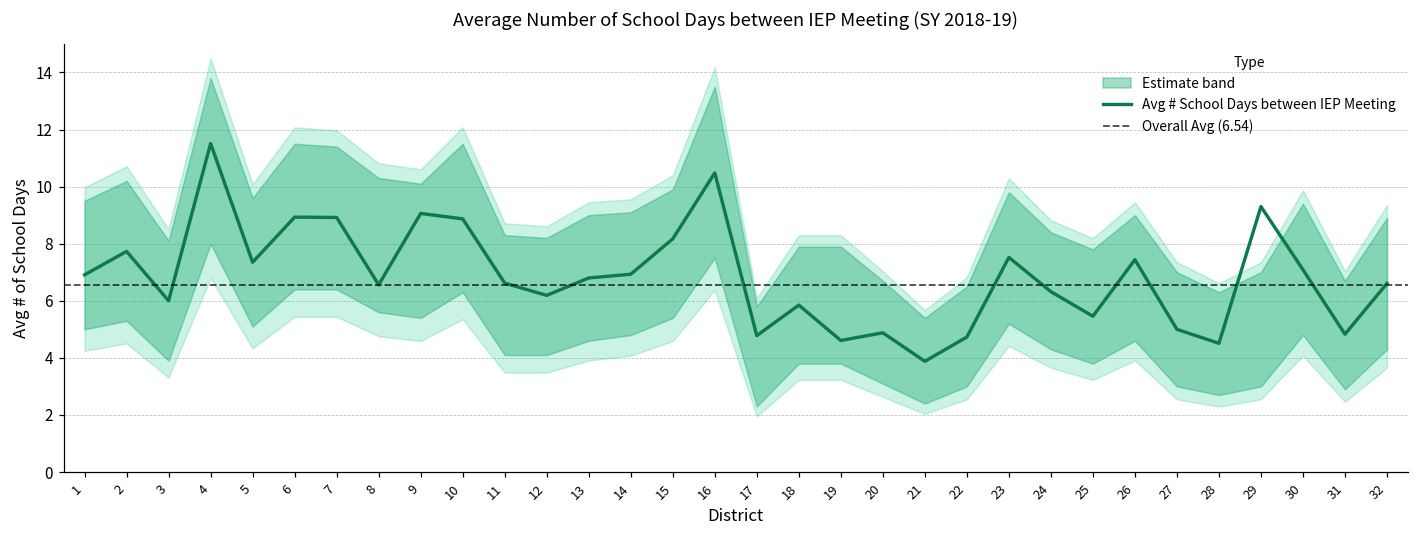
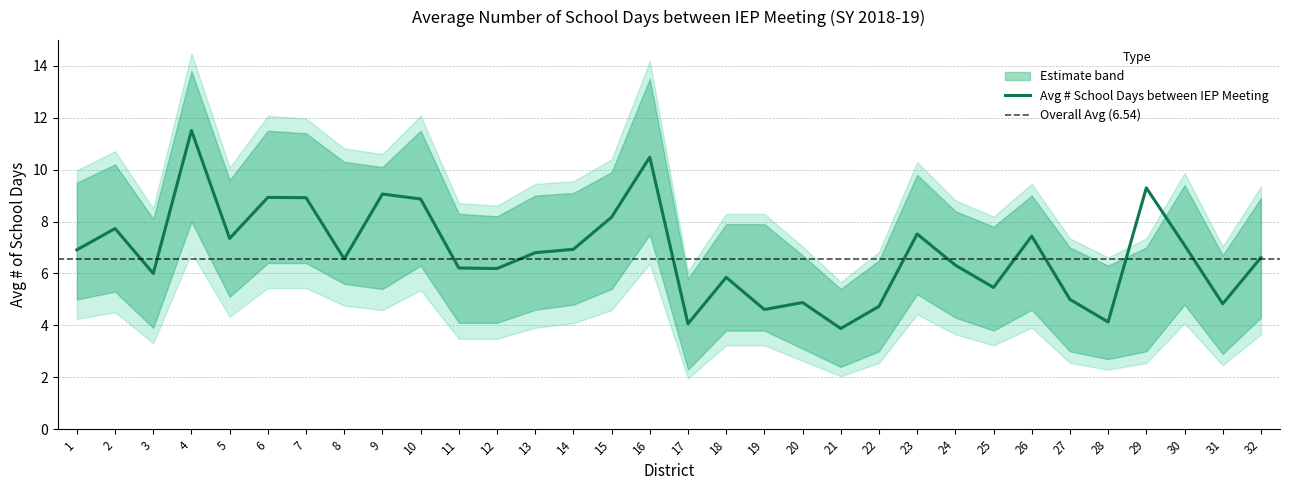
  {
    "Avg # School Days between IEP Meeting": {
      "1": 6.9,
      "2": 7.7,
      "3": 6.0,
      "4": 11.5,
      "5": 7.4,
      "6": 8.9,
      "7": 8.9,
      "8": 6.6,
      "9": 9.1,
      "10": 8.9,
-     "11": 6.6,
+     "11": 6.2,
      "12": 6.2,
      "13": 6.8,
      "14": 6.9,
      "15": 8.2,
      "16": 10.5,
-     "17": 4.8,
+     "17": 4.1,
      "18": 5.9,
      "19": 4.6,
      "20": 4.9,
      "21": 3.9,
      "22": 4.7,
      "23": 7.5,
      "24": 6.3,
      "25": 5.5,
      "26": 7.4,
      "27": 5.0,
-     "28": 4.5,
+     "28": 4.1,
      "29": 9.3,
      "30": 7.1,
      "31": 4.8,
      "32": 6.6
    }
  }
